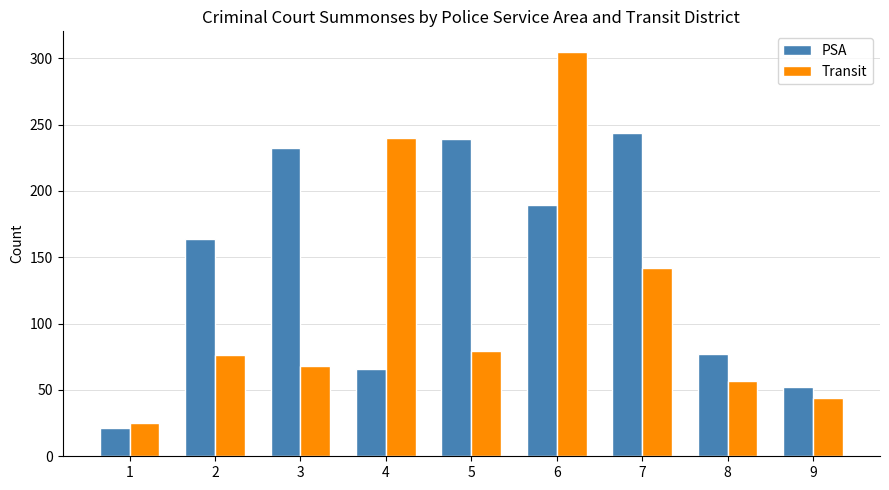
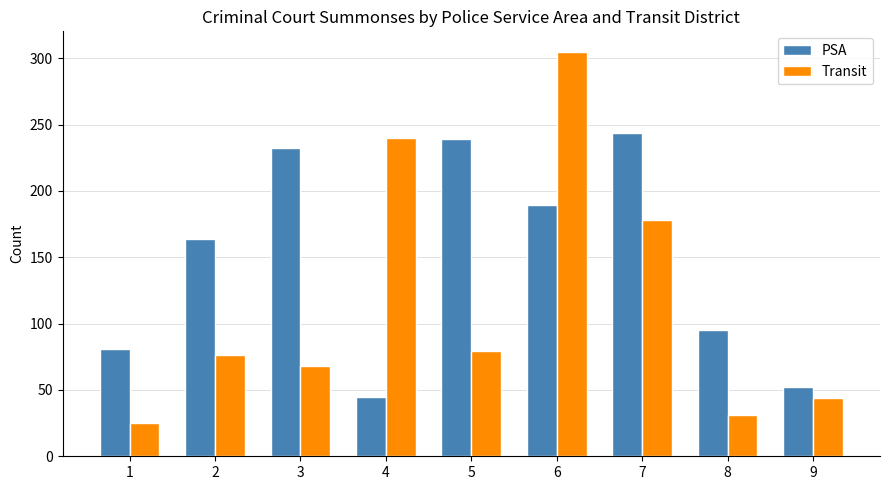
  {
    "PSA": {
-     "1": 21,
+     "1": 81,
      "2": 164,
      "3": 232,
-     "4": 66,
+     "4": 45,
      "5": 239,
      "6": 189,
      "7": 244,
-     "8": 77,
+     "8": 95,
      "9": 52
    },
    "Transit": {
      "1": 25,
      "2": 76,
      "3": 68,
      "4": 240,
      "5": 79,
      "6": 305,
-     "7": 142,
-     "8": 57,
+     "7": 178,
+     "8": 31,
      "9": 44
    }
  }
